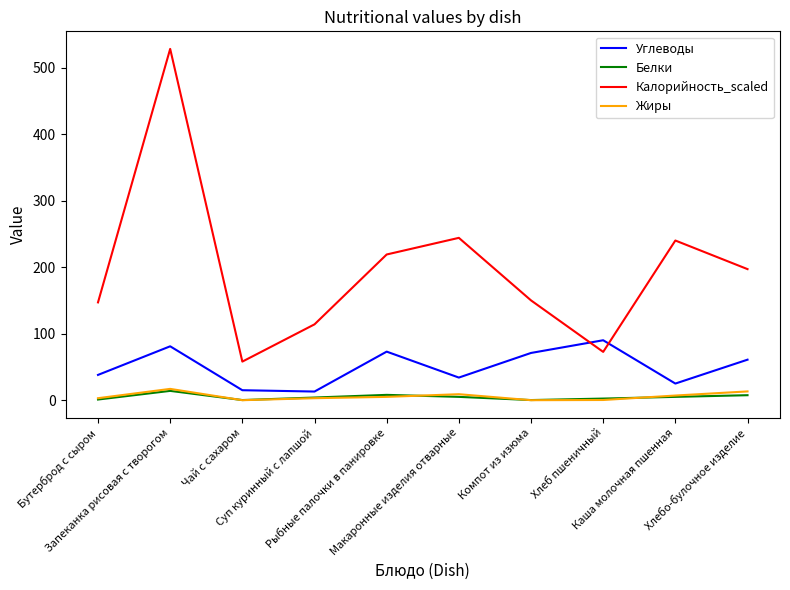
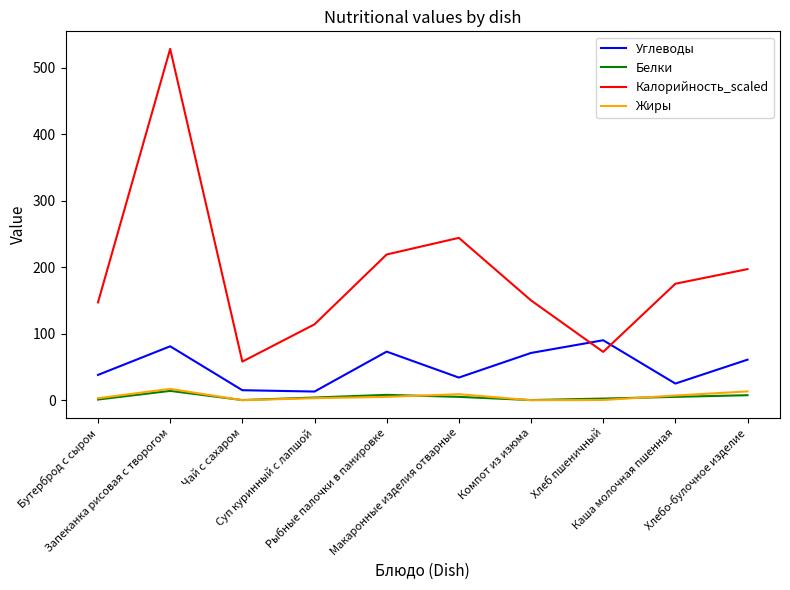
  {
    "Углеводы": {
      "Бутерброд с сыром": 40,
      "Запеканка рисовая с творогом": 80,
      "Чай с сахаром": 20,
      "Суп куринный с лапшой": 10,
      "Рыбные палочки в панировке": 70,
      "Макаронные изделия отварные": 30,
      "Компот из изюма": 70,
      "Хлеб пшеничный": 90,
      "Каша молочная пшенная": 30,
      "Хлебо-булочное изделие": 60
    },
    "Белки": {
      "Макаронные изделия отварные": 10,
      "Хлебо-булочное изделие": 10
    },
    "Калорийность_scaled": {
      "Бутерброд с сыром": 150,
      "Запеканка рисовая с творогом": 530,
      "Чай с сахаром": 60,
      "Суп куринный с лапшой": 110,
      "Рыбные палочки в панировке": 220,
      "Макаронные изделия отварные": 240,
      "Компот из изюма": 150,
      "Хлеб пшеничный": 70,
-     "Каша молочная пшенная": 240,
+     "Каша молочная пшенная": 180,
      "Хлебо-булочное изделие": 200
    },
    "Жиры": {
      "Макаронные изделия отварные": 10,
      "Хлебо-булочное изделие": 10
    }
  }
